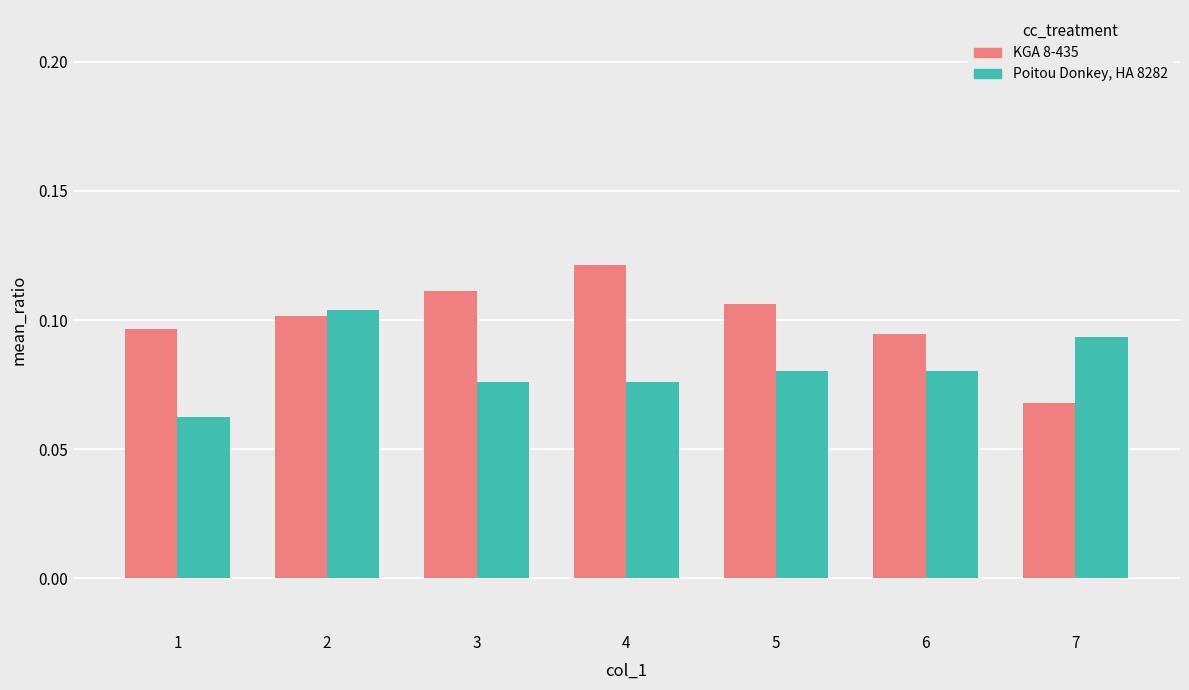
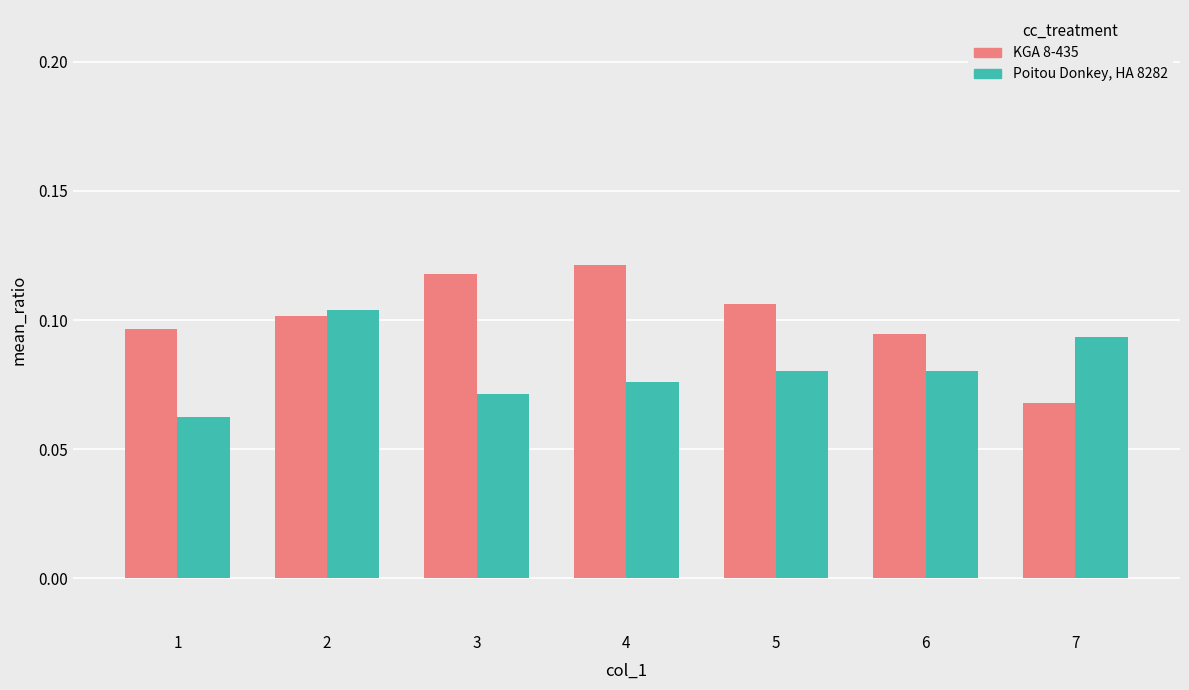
  {
    "KGA 8-435": {
      "1": 0.097,
      "2": 0.102,
-     "3": 0.111,
+     "3": 0.118,
      "4": 0.121,
      "5": 0.106,
      "6": 0.095,
      "7": 0.068
    },
    "Poitou Donkey, HA 8282": {
      "1": 0.062,
      "2": 0.104,
-     "3": 0.076,
+     "3": 0.071,
      "4": 0.076,
      "5": 0.080,
      "6": 0.080,
      "7": 0.093
    }
  }
